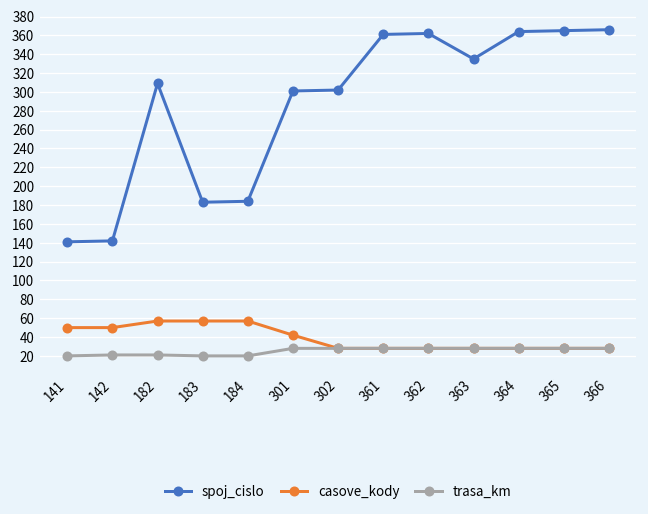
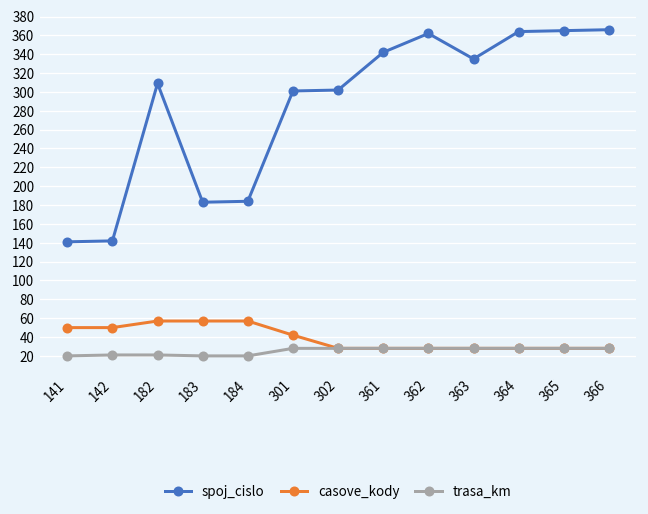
  {
    "spoj_cislo": {
      "141": 140,
      "142": 140,
      "182": 310,
      "183": 180,
      "184": 180,
      "301": 300,
      "302": 300,
-     "361": 360,
+     "361": 340,
      "362": 360,
      "363": 340,
      "364": 360,
      "365": 370,
      "366": 370
    },
    "casove_kody": {
      "141": 50,
      "142": 50,
      "182": 60,
      "183": 60,
      "184": 60,
      "301": 40
    },
    "trasa_km": {
      "141": 20,
      "142": 20,
      "182": 20,
      "183": 20,
      "184": 20,
      "301": 30
    }
  }
